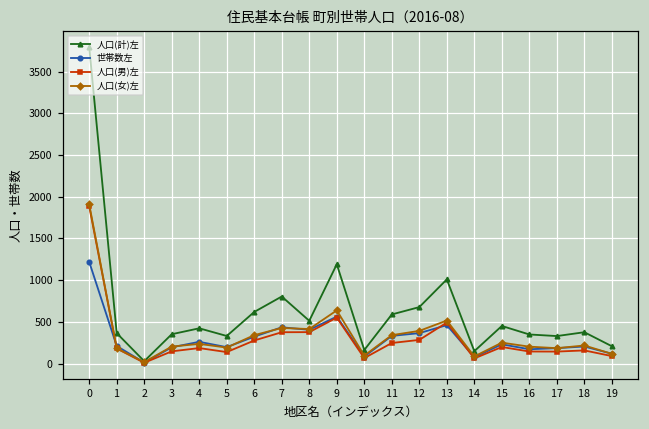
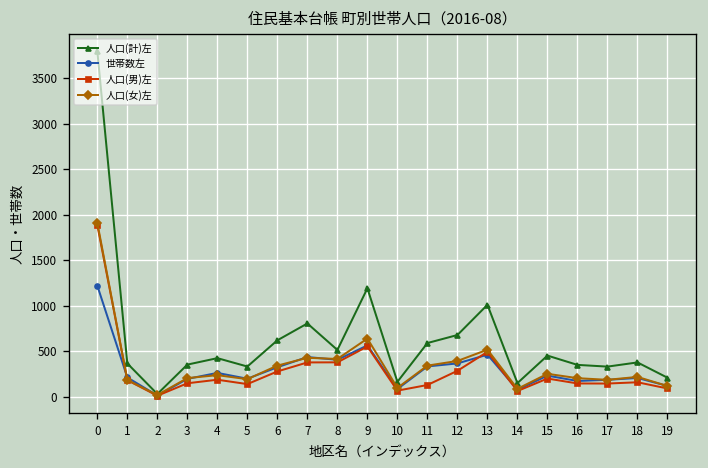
  {
    "人口(計)左": {
      "1": 400,
      "3": 400,
      "4": 400,
      "5": 300,
      "6": 600,
      "7": 800,
      "8": 500,
      "9": 1200,
      "10": 200,
      "11": 600,
      "12": 700,
      "13": 1000,
      "14": 200,
      "15": 500,
      "16": 400,
      "17": 300,
      "18": 400,
      "19": 200
    },
    "世帯数左": {
      "0": 1200
    },
    "人口(男)左": {
      "3": 100,
      "4": 200,
      "5": 100,
      "6": 300,
      "7": 400,
-     "11": 200,
+     "11": 100,
      "12": 300,
      "17": 100,
      "18": 200
    },
    "人口(女)左": {
      "9": 600
    }
  }
